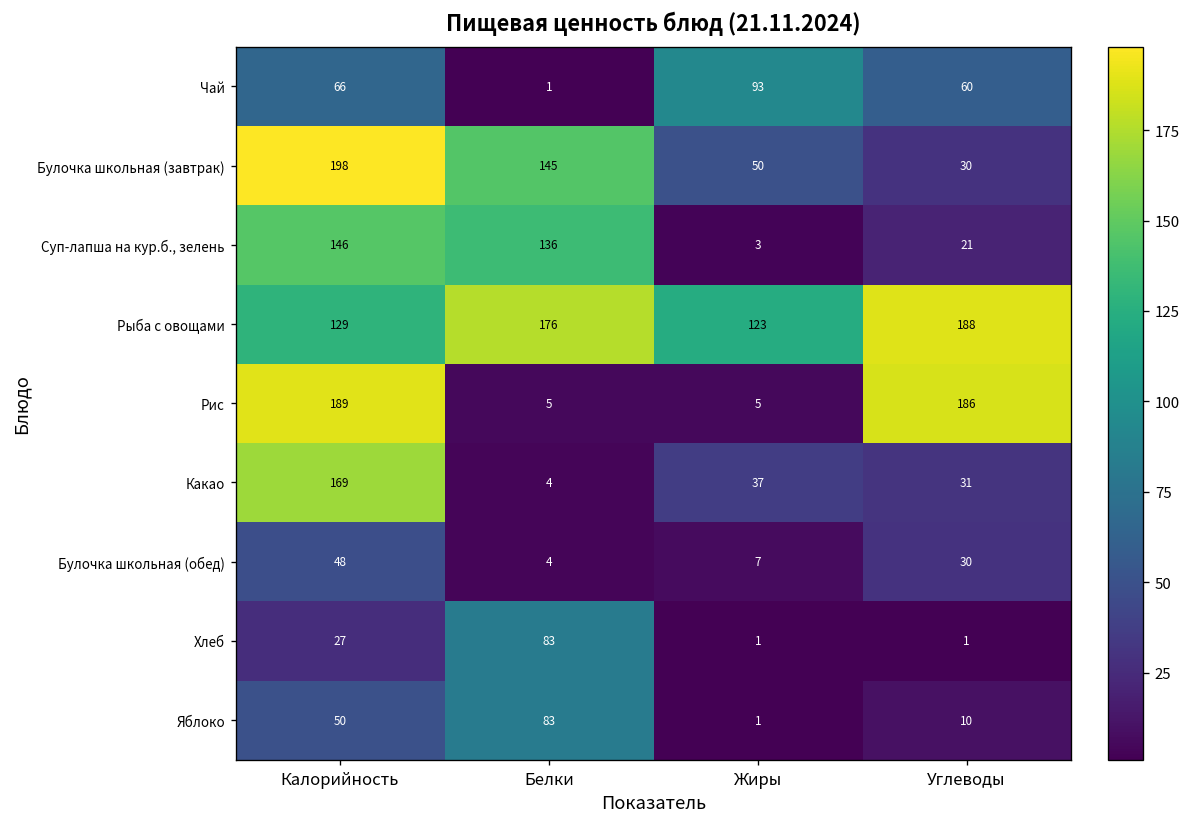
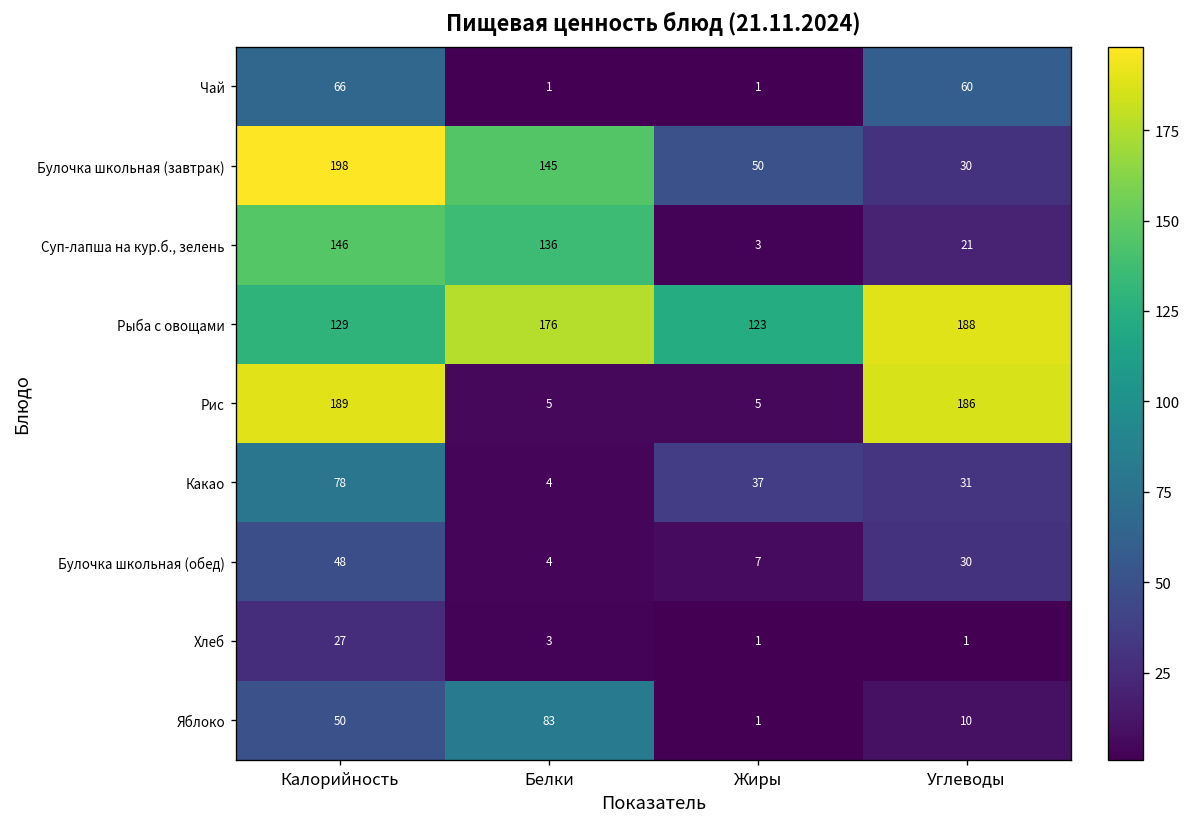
  {
    "Чай": {
      "Калорийность": 66,
      "Белки": 1,
-     "Жиры": 93,
+     "Жиры": 1,
      "Углеводы": 60
    },
    "Булочка школьная (завтрак)": {
      "Калорийность": 198,
      "Белки": 145,
      "Жиры": 50,
      "Углеводы": 30
    },
    "Суп-лапша на кур.б., зелень": {
      "Калорийность": 146,
      "Белки": 136,
      "Жиры": 3,
      "Углеводы": 21
    },
    "Рыба с овощами": {
      "Калорийность": 129,
      "Белки": 176,
      "Жиры": 123,
      "Углеводы": 188
    },
    "Рис": {
      "Калорийность": 189,
      "Белки": 5,
      "Жиры": 5,
      "Углеводы": 186
    },
    "Какао": {
-     "Калорийность": 169,
+     "Калорийность": 78,
      "Белки": 4,
      "Жиры": 37,
      "Углеводы": 31
    },
    "Булочка школьная (обед)": {
      "Калорийность": 48,
      "Белки": 4,
      "Жиры": 7,
      "Углеводы": 30
    },
    "Хлеб": {
      "Калорийность": 27,
-     "Белки": 83,
+     "Белки": 3,
      "Жиры": 1,
      "Углеводы": 1
    },
    "Яблоко": {
      "Калорийность": 50,
      "Белки": 83,
      "Жиры": 1,
      "Углеводы": 10
    }
  }
